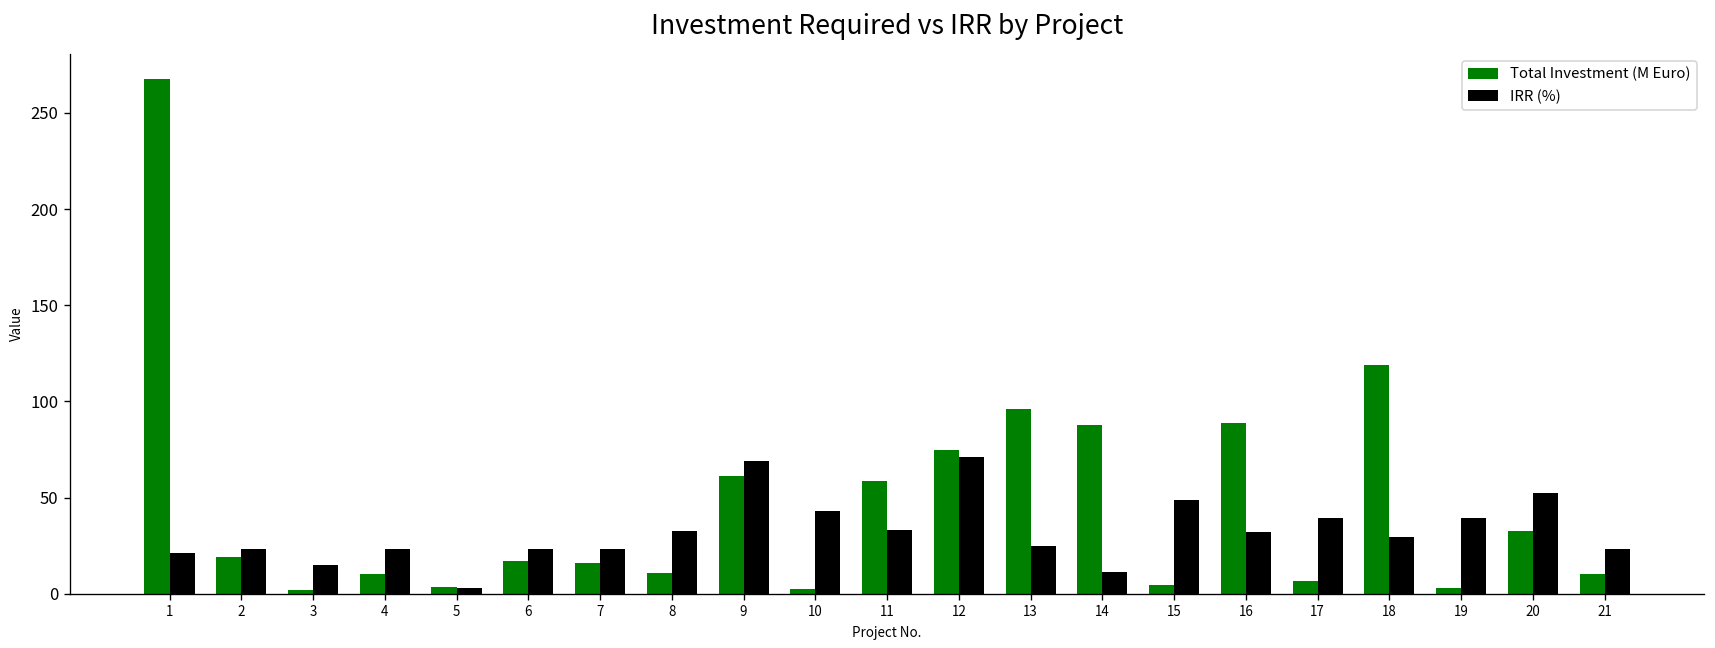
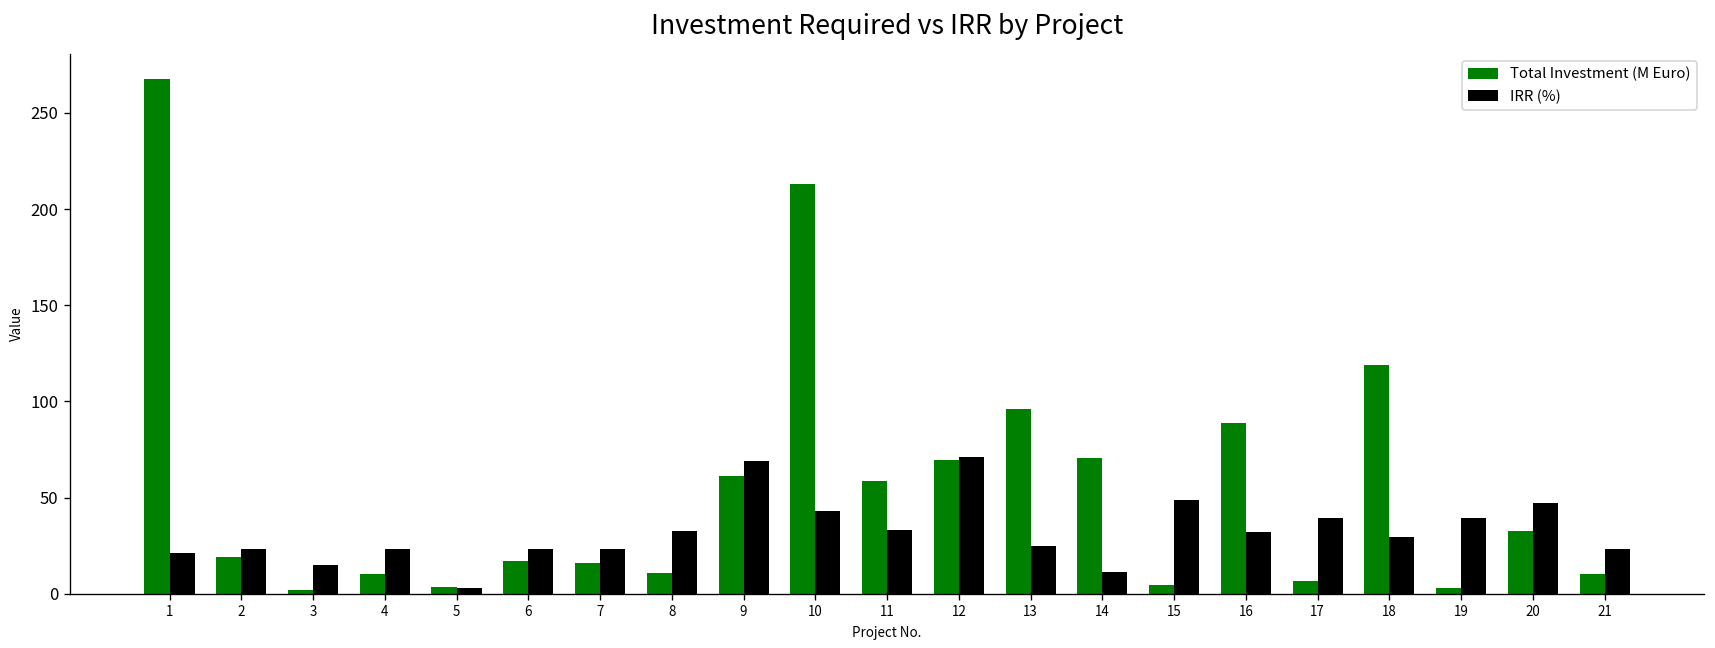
  {
    "Total Investment (M Euro)": {
      "1": 268,
      "2": 19,
      "3": 2,
      "4": 10,
      "5": 4,
      "6": 17,
      "7": 16,
      "8": 11,
      "9": 61,
-     "10": 2,
+     "10": 213,
      "11": 58,
-     "12": 75,
+     "12": 69,
      "13": 96,
-     "14": 88,
+     "14": 71,
      "15": 5,
      "16": 89,
      "17": 7,
      "18": 119,
      "19": 3,
      "20": 33,
      "21": 10
    },
    "IRR (%)": {
      "1": 21,
      "2": 23,
      "3": 15,
      "4": 23,
      "5": 3,
      "6": 23,
      "7": 23,
      "8": 32,
      "9": 69,
      "10": 43,
      "11": 33,
      "12": 71,
      "13": 25,
      "14": 11,
      "15": 49,
      "16": 32,
      "17": 39,
      "18": 30,
      "19": 39,
-     "20": 53,
+     "20": 47,
      "21": 23
    }
  }
